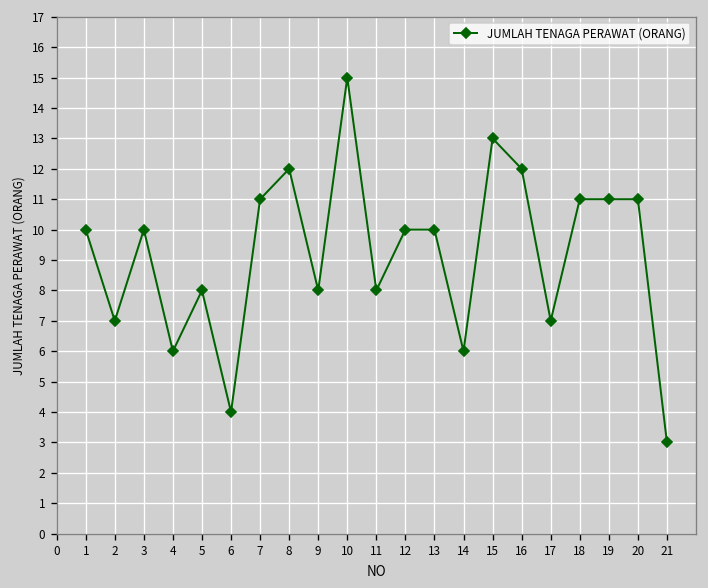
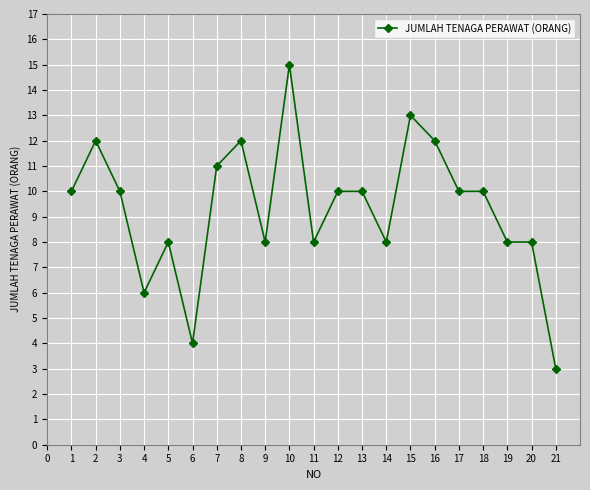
  {
    "1": 10,
-   "2": 7,
+   "2": 12,
    "3": 10,
    "4": 6,
    "5": 8,
    "6": 4,
    "7": 11,
    "8": 12,
    "9": 8,
    "10": 15,
    "11": 8,
    "12": 10,
    "13": 10,
-   "14": 6,
+   "14": 8,
    "15": 13,
    "16": 12,
-   "17": 7,
-   "18": 11,
-   "19": 11,
-   "20": 11,
+   "17": 10,
+   "18": 10,
+   "19": 8,
+   "20": 8,
    "21": 3
  }
